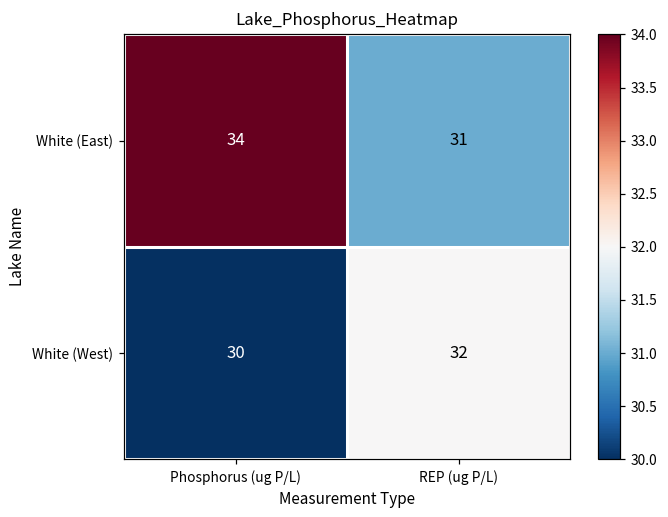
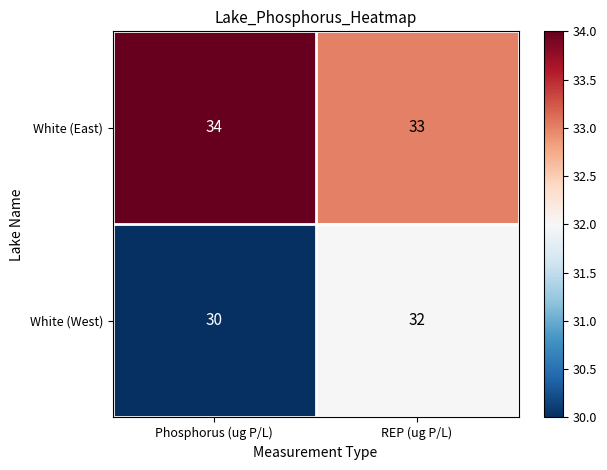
  {
    "White (East)": {
      "Phosphorus (ug P/L)": 34,
-     "REP (ug P/L)": 31
+     "REP (ug P/L)": 33
    },
    "White (West)": {
      "Phosphorus (ug P/L)": 30,
      "REP (ug P/L)": 32
    }
  }
